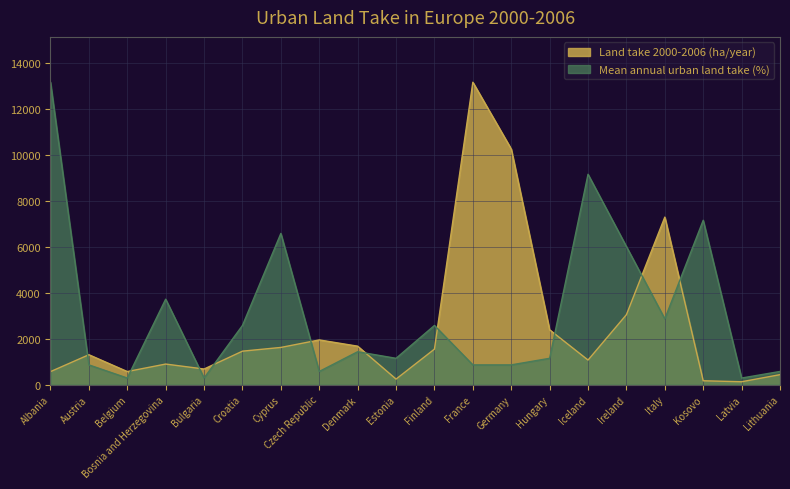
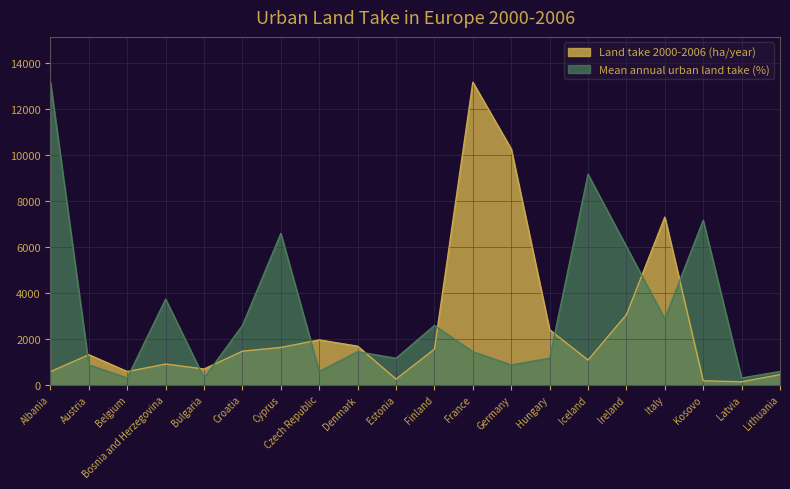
  {
    "Land take 2000-2006 (ha/year)": {
      "Albania": 600,
      "Austria": 1300,
      "Belgium": 600,
      "Bosnia and Herzegovina": 900,
      "Bulgaria": 700,
      "Croatia": 1500,
      "Cyprus": 1600,
      "Czech Republic": 1900,
      "Denmark": 1700,
      "Estonia": 200,
      "Finland": 1500,
      "France": 13200,
      "Germany": 10300,
      "Hungary": 2400,
      "Iceland": 1100,
      "Ireland": 3000,
      "Italy": 7300,
      "Kosovo": 200,
      "Latvia": 100,
      "Lithuania": 400
    },
    "Mean annual urban land take (%)": {
      "Albania": 13200,
      "Austria": 900,
      "Belgium": 300,
      "Bosnia and Herzegovina": 3700,
      "Bulgaria": 300,
      "Croatia": 2600,
      "Cyprus": 6600,
      "Czech Republic": 600,
      "Denmark": 1400,
      "Estonia": 1100,
      "Finland": 2600,
-     "France": 900,
+     "France": 1400,
      "Germany": 900,
      "Hungary": 1100,
      "Iceland": 9200,
      "Ireland": 6000,
      "Italy": 2900,
      "Kosovo": 7200,
      "Latvia": 300,
      "Lithuania": 600
    }
  }
